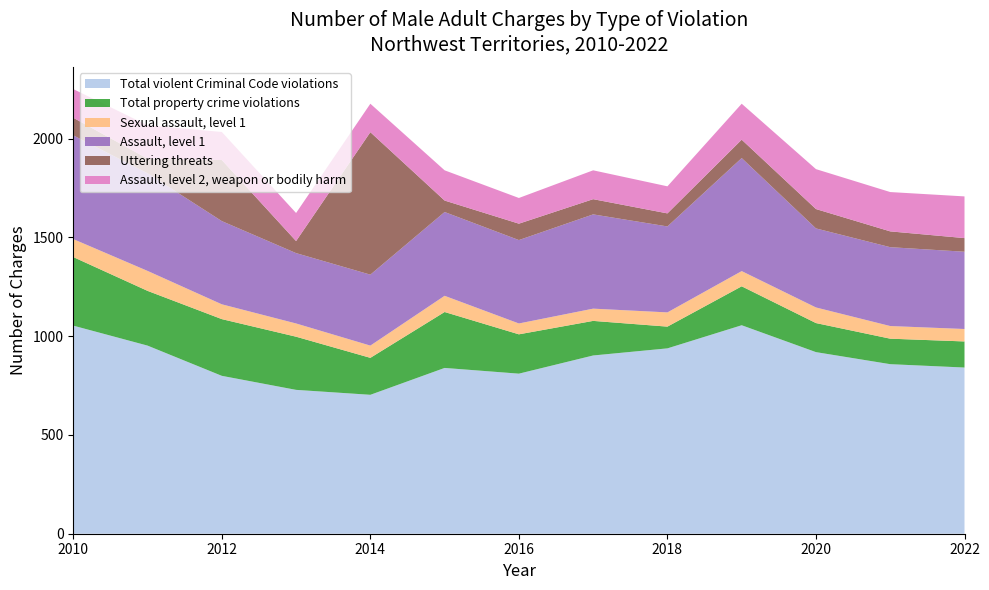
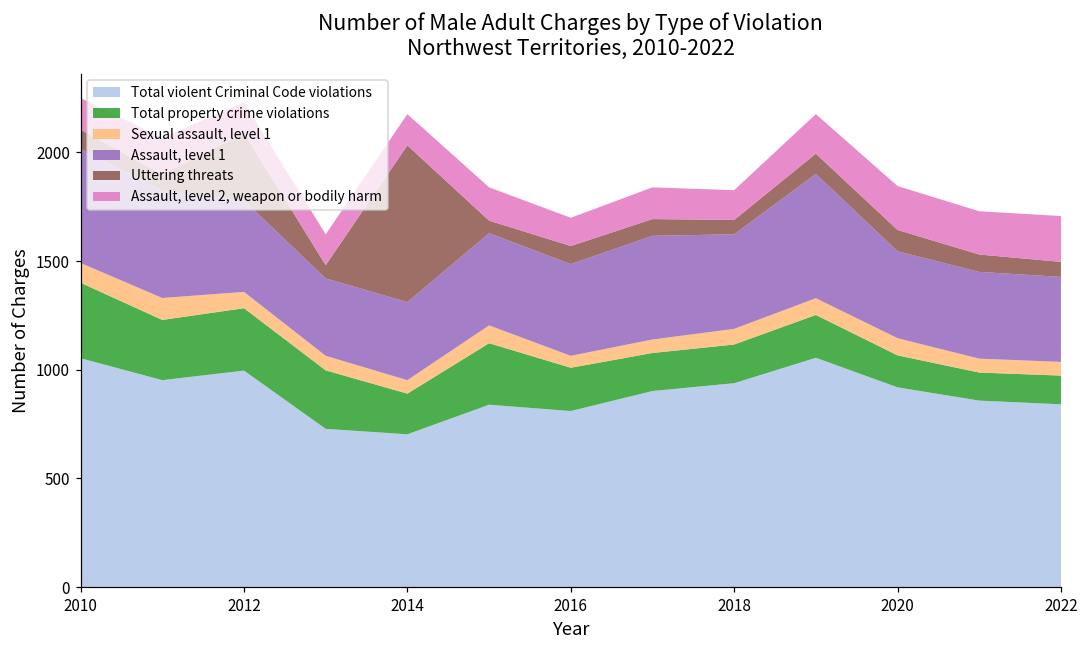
  {
    "Total violent Criminal Code violations": {
      "2010": 1050,
-     "2012": 800,
+     "2012": 1000,
      "2014": 700,
      "2016": 810,
      "2018": 940,
      "2020": 920,
      "2022": 840
    },
    "Total property crime violations": {
      "2010": 350,
      "2012": 290,
      "2014": 190,
      "2016": 200,
-     "2018": 110,
+     "2018": 180,
      "2020": 150,
      "2022": 130
    },
    "Sexual assault, level 1": {
      "2010": 90,
      "2012": 80,
      "2014": 60,
      "2016": 60,
      "2018": 70,
      "2020": 80,
      "2022": 60
    },
    "Assault, level 1": {
      "2010": 530,
      "2014": 360,
      "2016": 420,
      "2018": 440,
      "2020": 400,
      "2022": 390
    },
    "Uttering threats": {
      "2010": 90,
      "2014": 720,
      "2016": 80,
      "2018": 70,
      "2020": 100,
      "2022": 70
    },
    "Assault, level 2, weapon or bodily harm": {
      "2010": 150,
      "2014": 140,
      "2016": 130,
      "2018": 140,
      "2020": 200,
      "2022": 210
    }
  }
